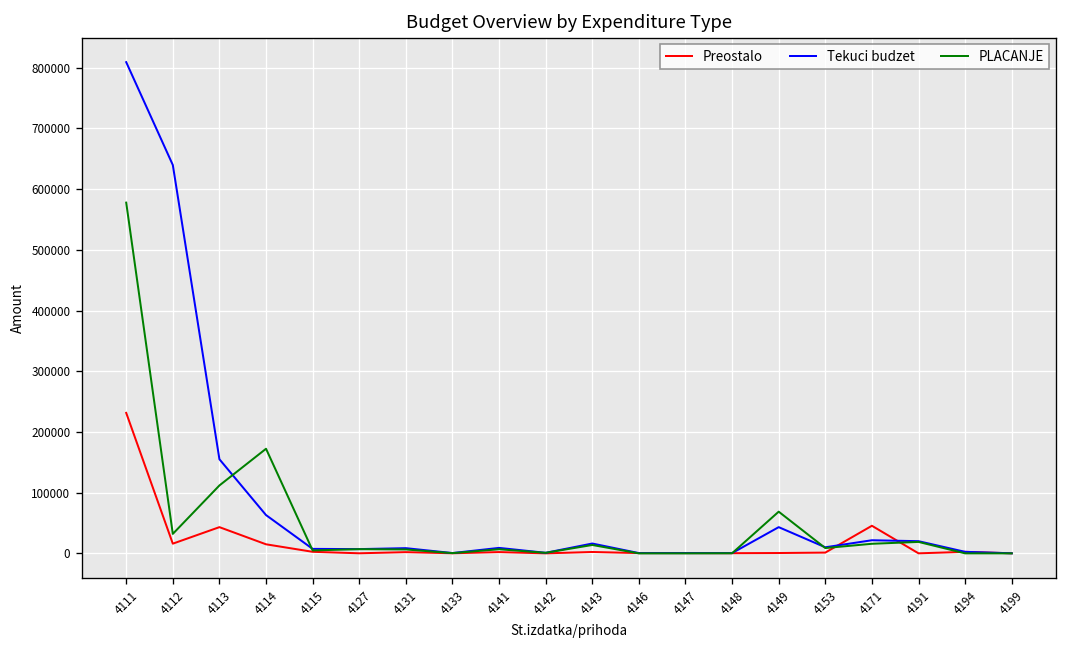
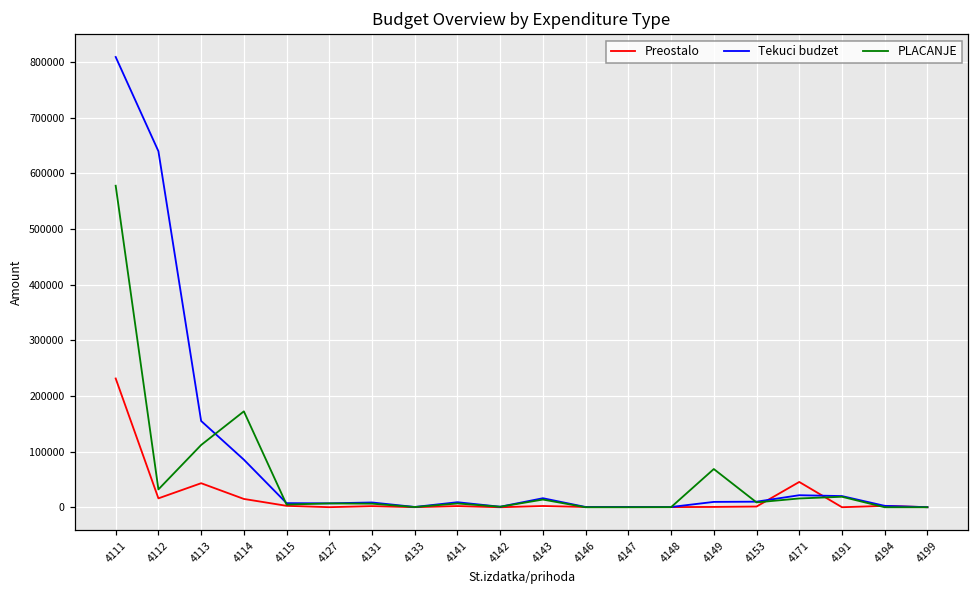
  {
    "Preostalo": {
      "4111": 230000,
      "4112": 20000,
      "4113": 40000,
      "4114": 10000,
      "4127": 0,
      "4143": 0,
      "4149": 0,
      "4153": 0,
      "4171": 50000,
      "4191": 0
    },
    "Tekuci budzet": {
      "4111": 810000,
      "4112": 640000,
      "4113": 160000,
-     "4114": 60000,
-     "4149": 40000,
+     "4114": 90000,
+     "4149": 10000,
      "4171": 20000
    },
    "PLACANJE": {
      "4111": 580000,
      "4112": 30000,
      "4113": 110000,
      "4114": 170000,
      "4149": 70000,
      "4171": 20000
    }
  }
